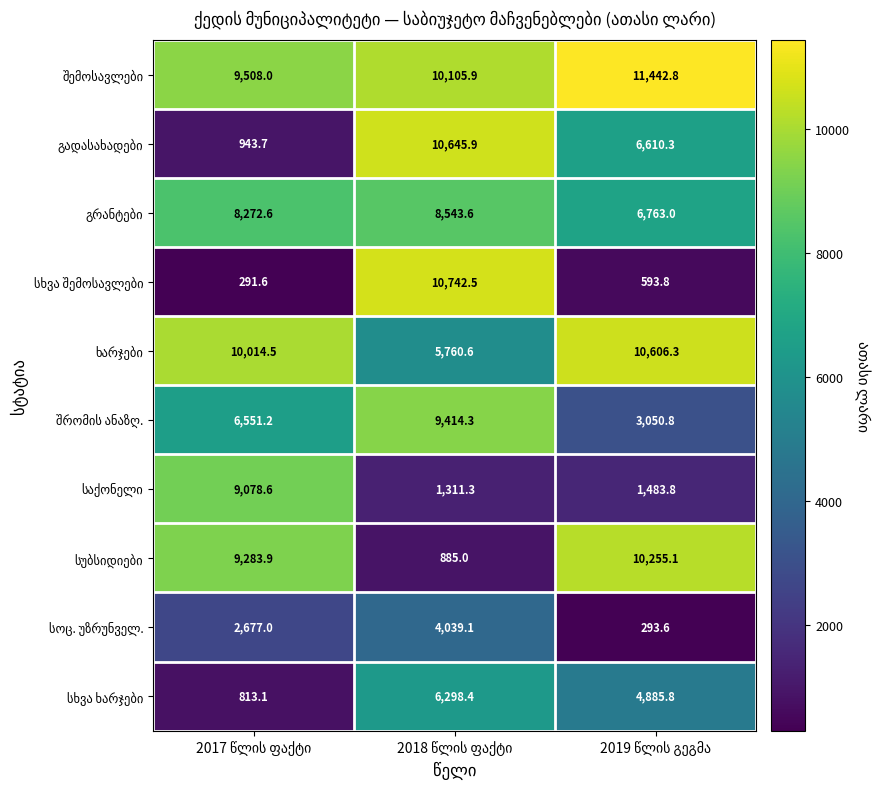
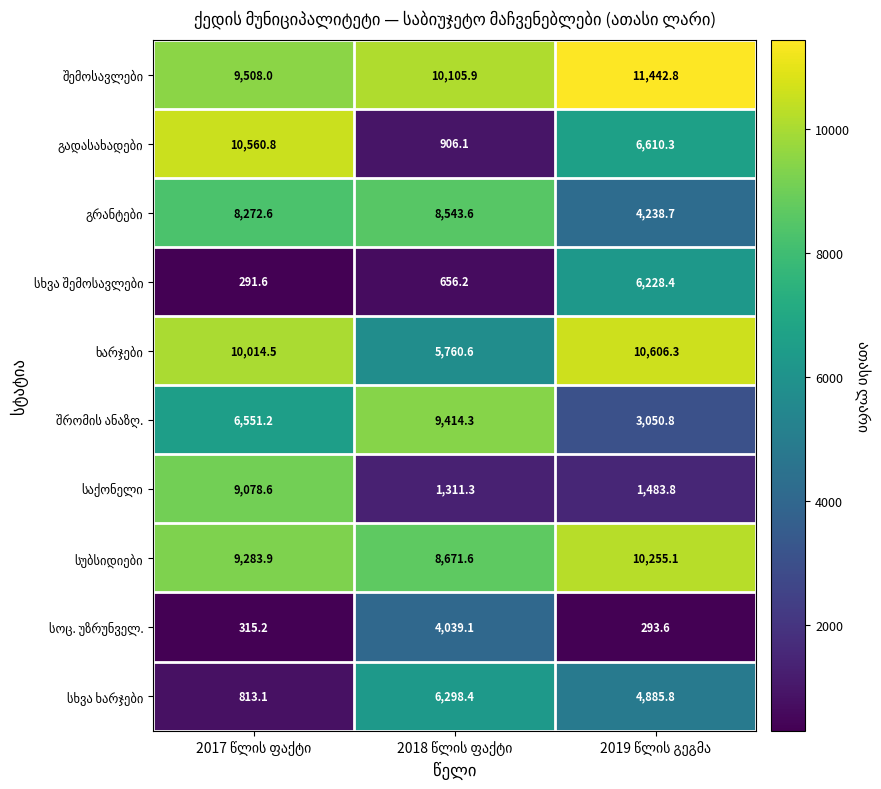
  {
    "შემოსავლები": {
      "2017 წლის ფაქტი": "9,508.0",
      "2018 წლის ფაქტი": "10,105.9",
      "2019 წლის გეგმა": "11,442.8"
    },
    "გადასახადები": {
-     "2017 წლის ფაქტი": "943.7",
-     "2018 წლის ფაქტი": "10,645.9",
+     "2017 წლის ფაქტი": "10,560.8",
+     "2018 წლის ფაქტი": "906.1",
      "2019 წლის გეგმა": "6,610.3"
    },
    "გრანტები": {
      "2017 წლის ფაქტი": "8,272.6",
      "2018 წლის ფაქტი": "8,543.6",
-     "2019 წლის გეგმა": "6,763.0"
+     "2019 წლის გეგმა": "4,238.7"
    },
    "სხვა შემოსავლები": {
      "2017 წლის ფაქტი": "291.6",
-     "2018 წლის ფაქტი": "10,742.5",
-     "2019 წლის გეგმა": "593.8"
+     "2018 წლის ფაქტი": "656.2",
+     "2019 წლის გეგმა": "6,228.4"
    },
    "ხარჯები": {
      "2017 წლის ფაქტი": "10,014.5",
      "2018 წლის ფაქტი": "5,760.6",
      "2019 წლის გეგმა": "10,606.3"
    },
    "შრომის ანაზღ.": {
      "2017 წლის ფაქტი": "6,551.2",
      "2018 წლის ფაქტი": "9,414.3",
      "2019 წლის გეგმა": "3,050.8"
    },
    "საქონელი": {
      "2017 წლის ფაქტი": "9,078.6",
      "2018 წლის ფაქტი": "1,311.3",
      "2019 წლის გეგმა": "1,483.8"
    },
    "სუბსიდიები": {
      "2017 წლის ფაქტი": "9,283.9",
-     "2018 წლის ფაქტი": "885.0",
+     "2018 წლის ფაქტი": "8,671.6",
      "2019 წლის გეგმა": "10,255.1"
    },
    "სოც. უზრუნველ.": {
-     "2017 წლის ფაქტი": "2,677.0",
+     "2017 წლის ფაქტი": "315.2",
      "2018 წლის ფაქტი": "4,039.1",
      "2019 წლის გეგმა": "293.6"
    },
    "სხვა ხარჯები": {
      "2017 წლის ფაქტი": "813.1",
      "2018 წლის ფაქტი": "6,298.4",
      "2019 წლის გეგმა": "4,885.8"
    }
  }
